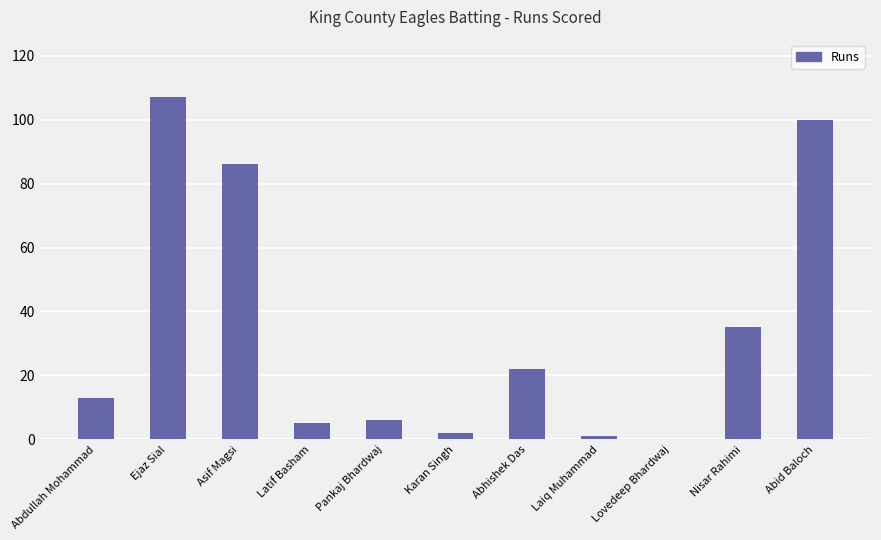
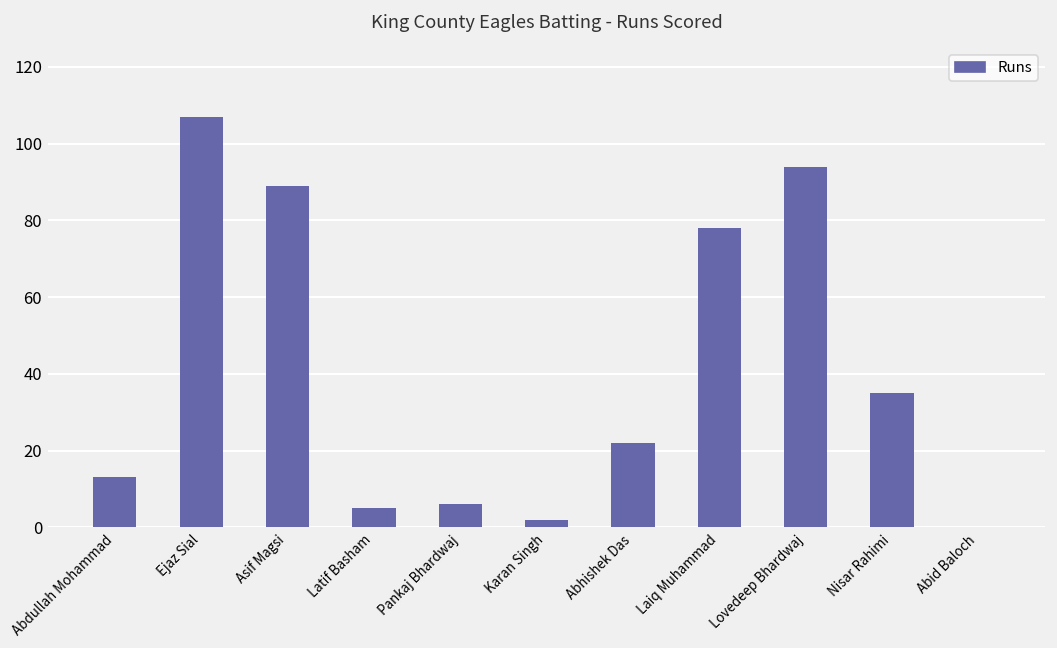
  {
    "Abdullah Mohammad": 13,
    "Ejaz Sial": 107,
-   "Asif Magsi": 86,
+   "Asif Magsi": 89,
    "Latif Basham": 5,
    "Pankaj Bhardwaj": 6,
    "Karan Singh": 2,
    "Abhishek Das": 22,
-   "Laiq Muhammad": 1,
-   "Lovedeep Bhardwaj": 0,
+   "Laiq Muhammad": 78,
+   "Lovedeep Bhardwaj": 94,
    "Nisar Rahimi": 35,
-   "Abid Baloch": 100
+   "Abid Baloch": 0
  }
